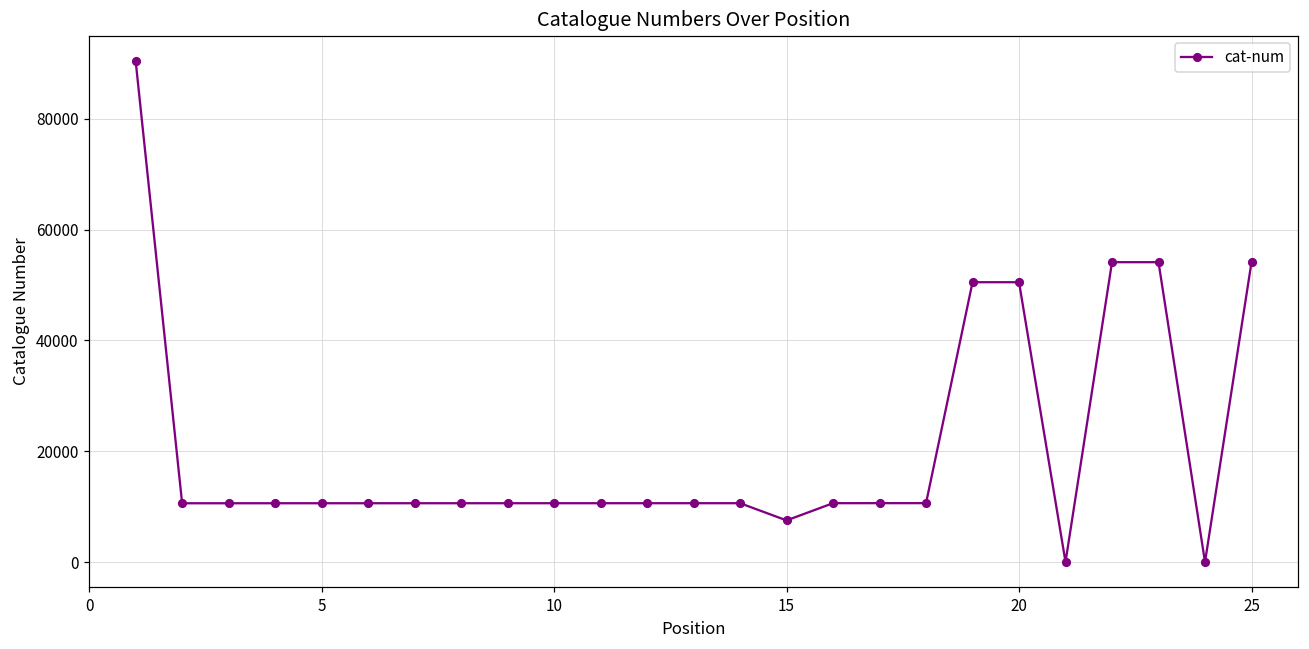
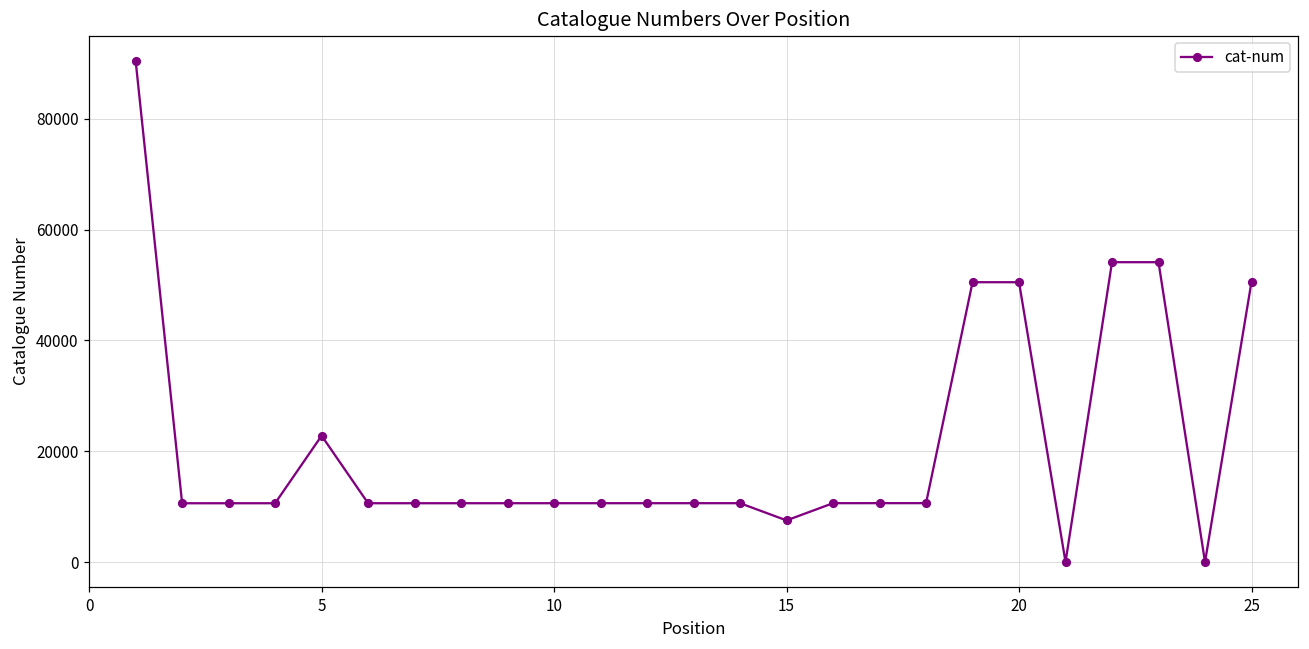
  {
-   "5": 11000,
+   "5": 23000,
    "10": 11000,
    "15": 8000,
    "20": 51000,
-   "25": 54000
+   "25": 51000
  }
